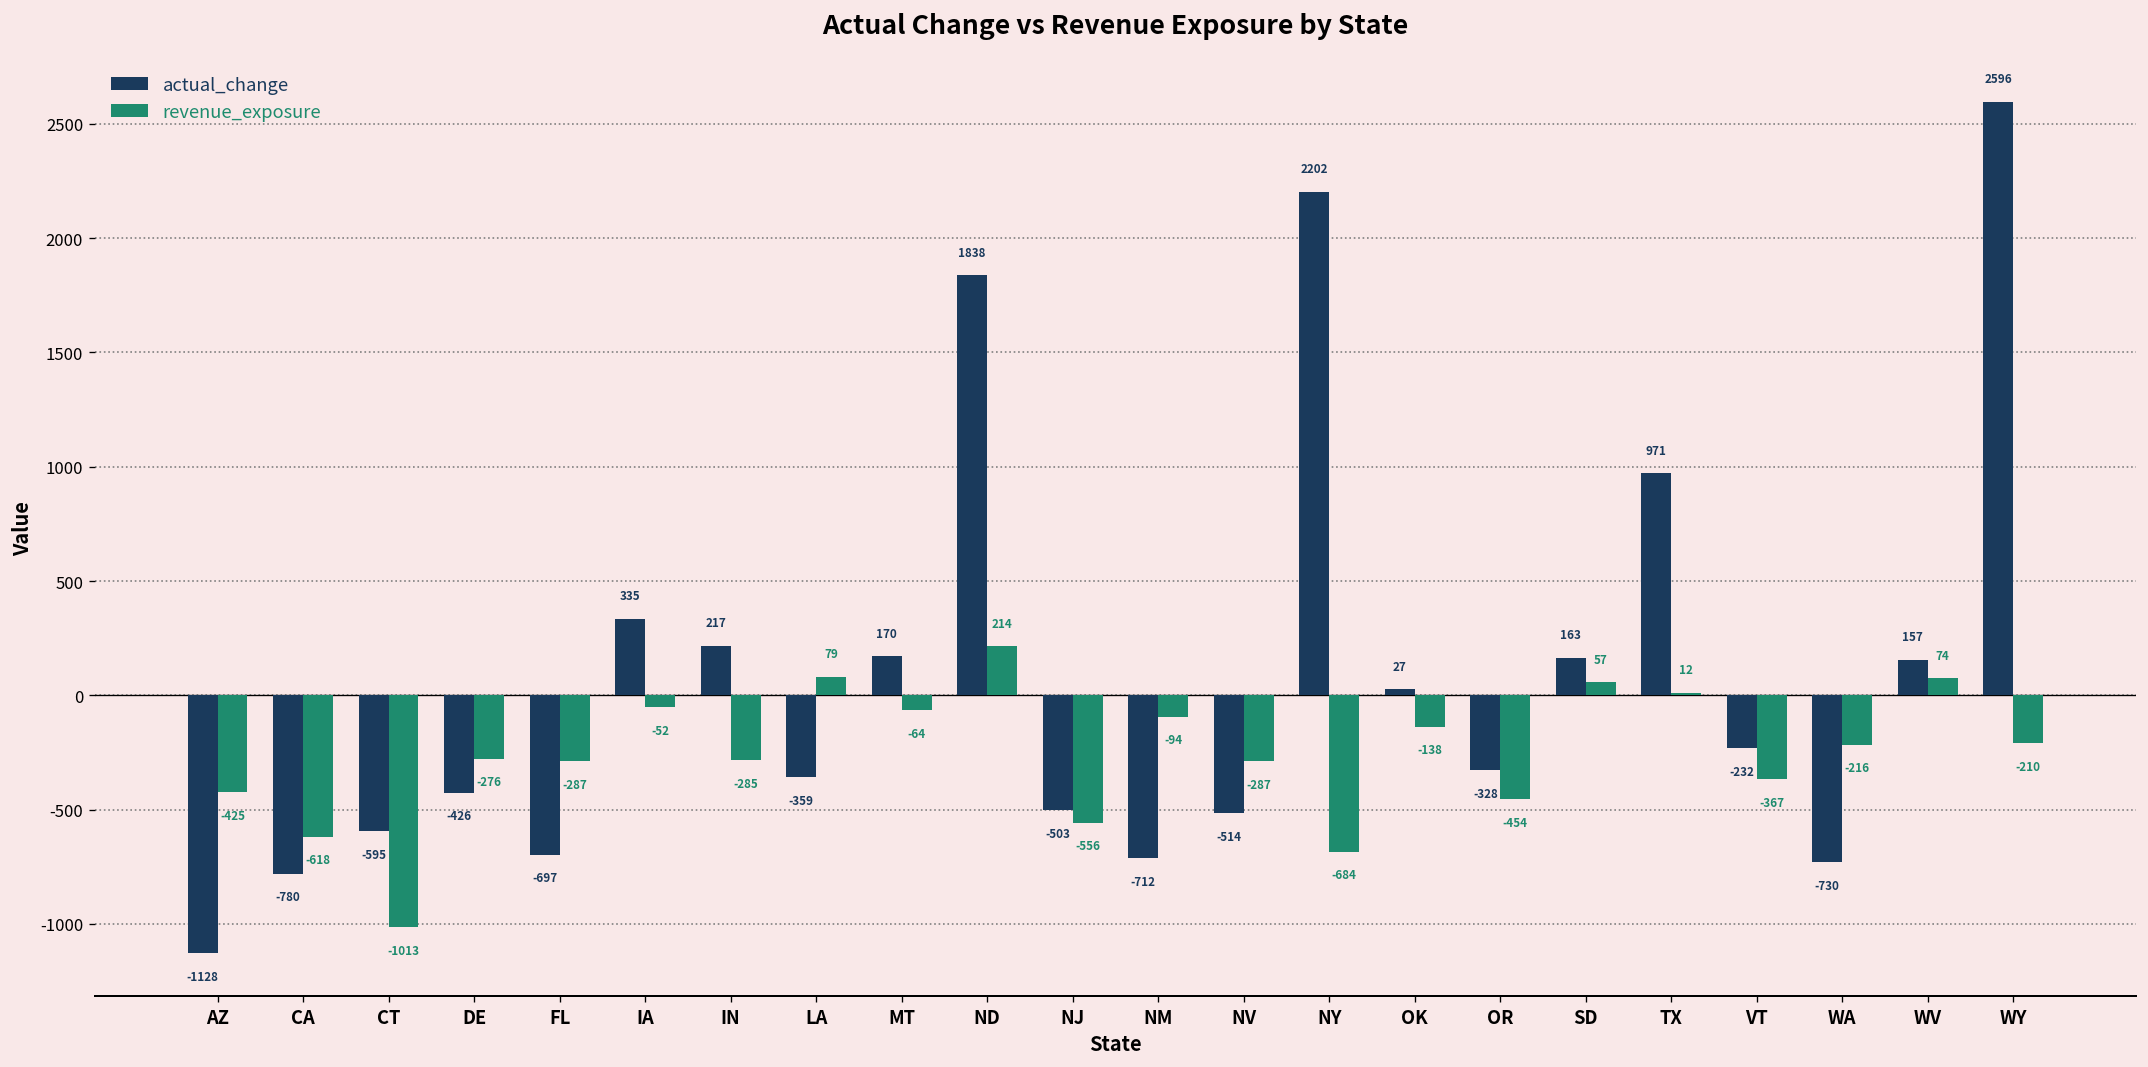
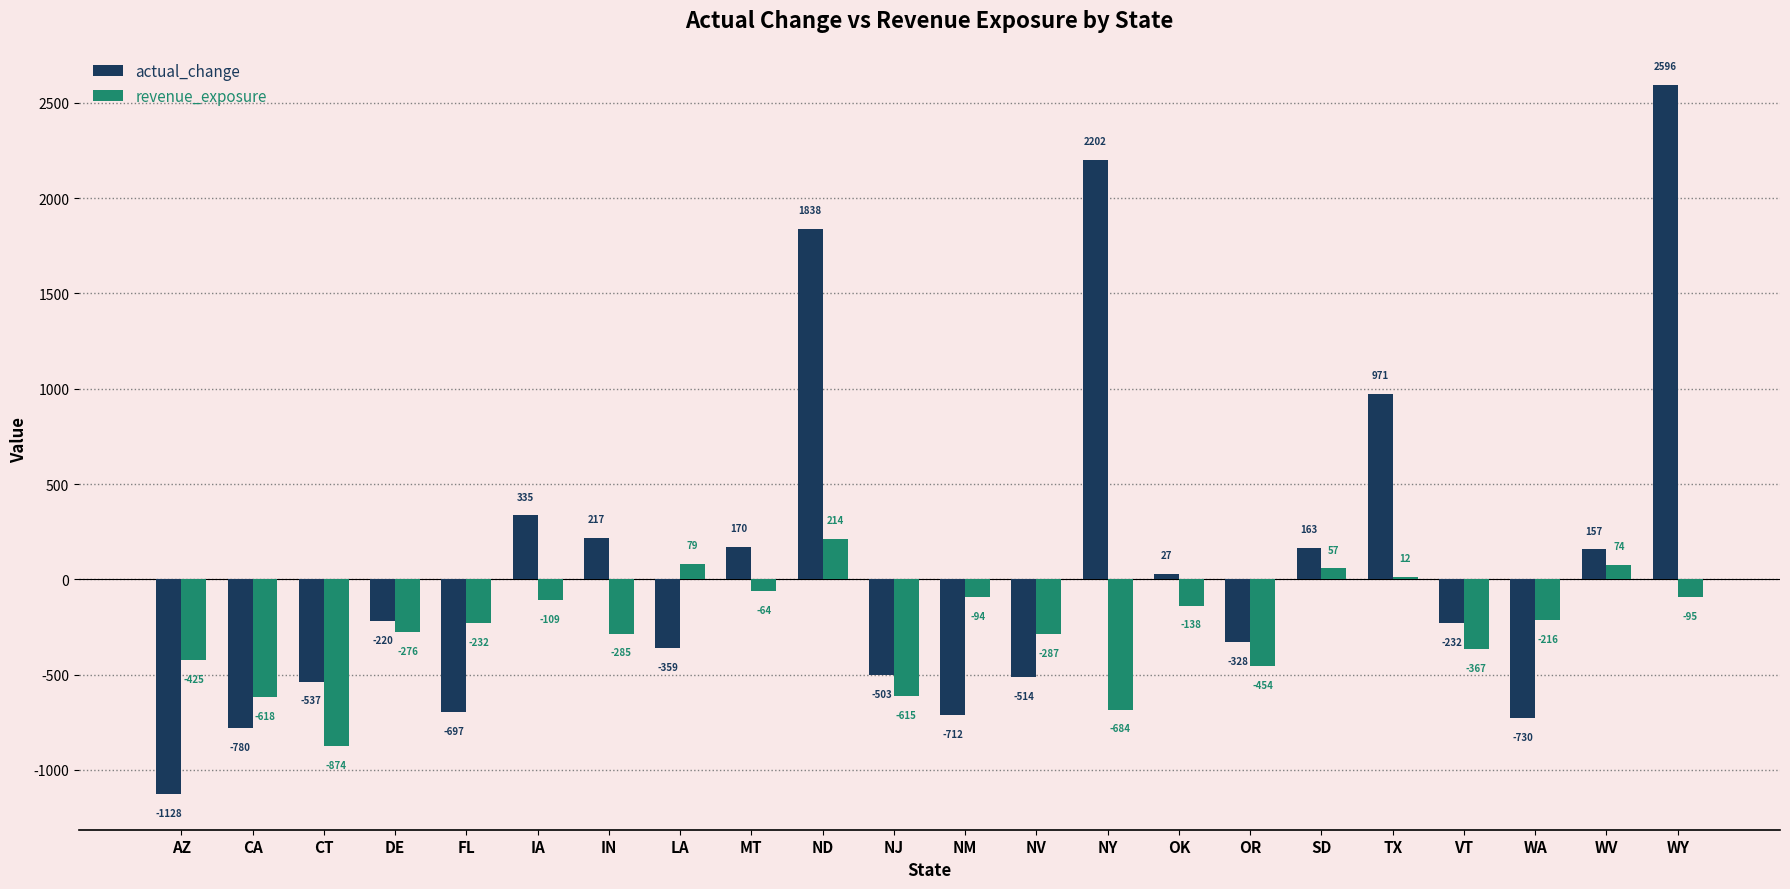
  {
    "actual_change": {
      "AZ": -1128,
      "CA": -780,
-     "CT": -595,
-     "DE": -426,
+     "CT": -537,
+     "DE": -220,
      "FL": -697,
      "IA": 335,
      "IN": 217,
      "LA": -359,
      "MT": 170,
      "ND": 1838,
      "NJ": -503,
      "NM": -712,
      "NV": -514,
      "NY": 2202,
      "OK": 27,
      "OR": -328,
      "SD": 163,
      "TX": 971,
      "VT": -232,
      "WA": -730,
      "WV": 157,
      "WY": 2596
    },
    "revenue_exposure": {
      "AZ": -425,
      "CA": -618,
-     "CT": -1013,
+     "CT": -874,
      "DE": -276,
-     "FL": -287,
-     "IA": -52,
+     "FL": -232,
+     "IA": -109,
      "IN": -285,
      "LA": 79,
      "MT": -64,
      "ND": 214,
-     "NJ": -556,
+     "NJ": -615,
      "NM": -94,
      "NV": -287,
      "NY": -684,
      "OK": -138,
      "OR": -454,
      "SD": 57,
      "TX": 12,
      "VT": -367,
      "WA": -216,
      "WV": 74,
-     "WY": -210
+     "WY": -95
    }
  }
